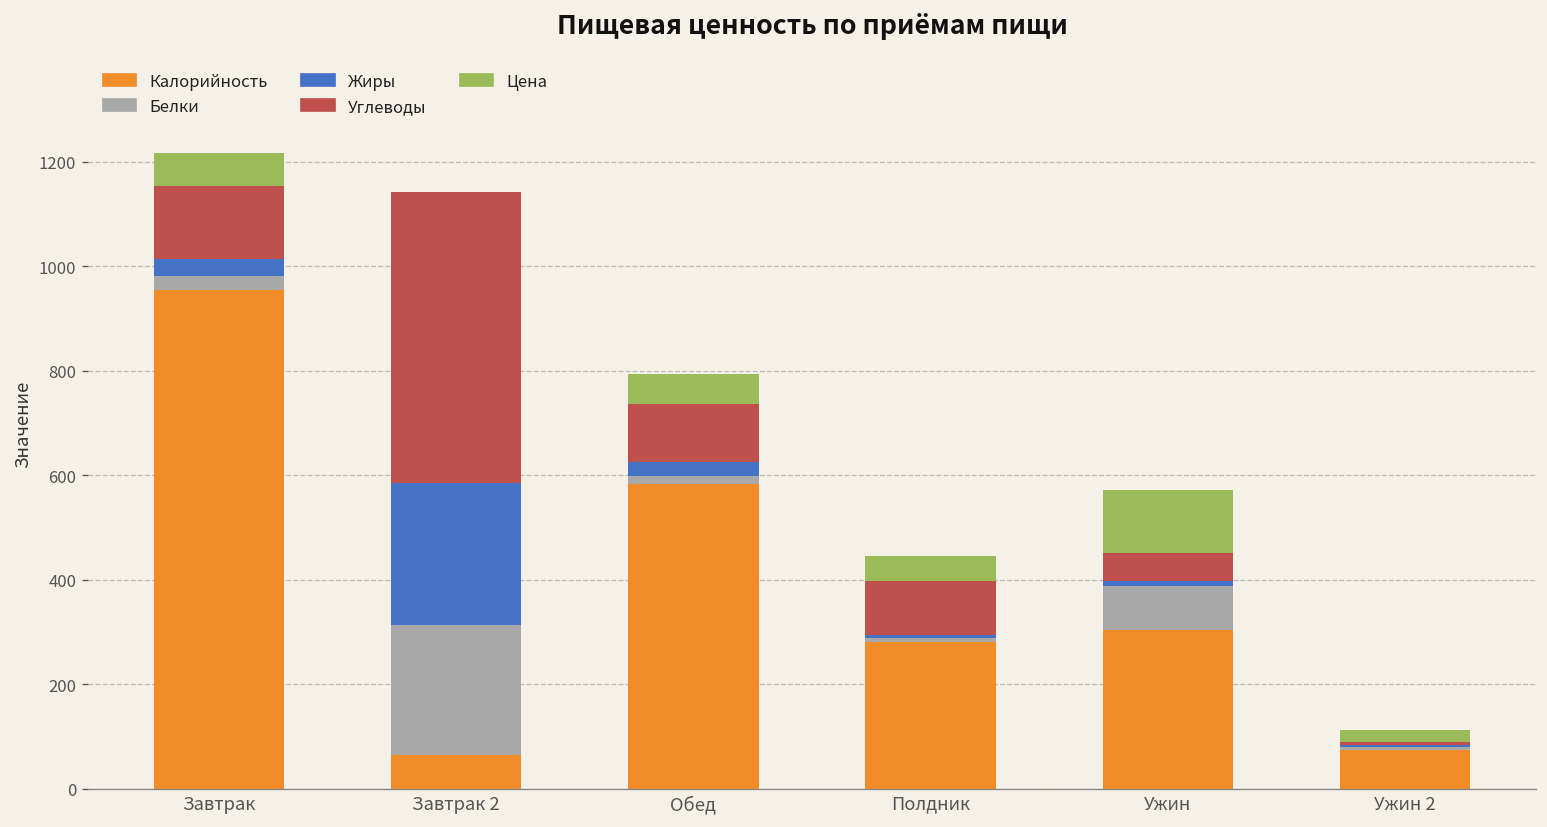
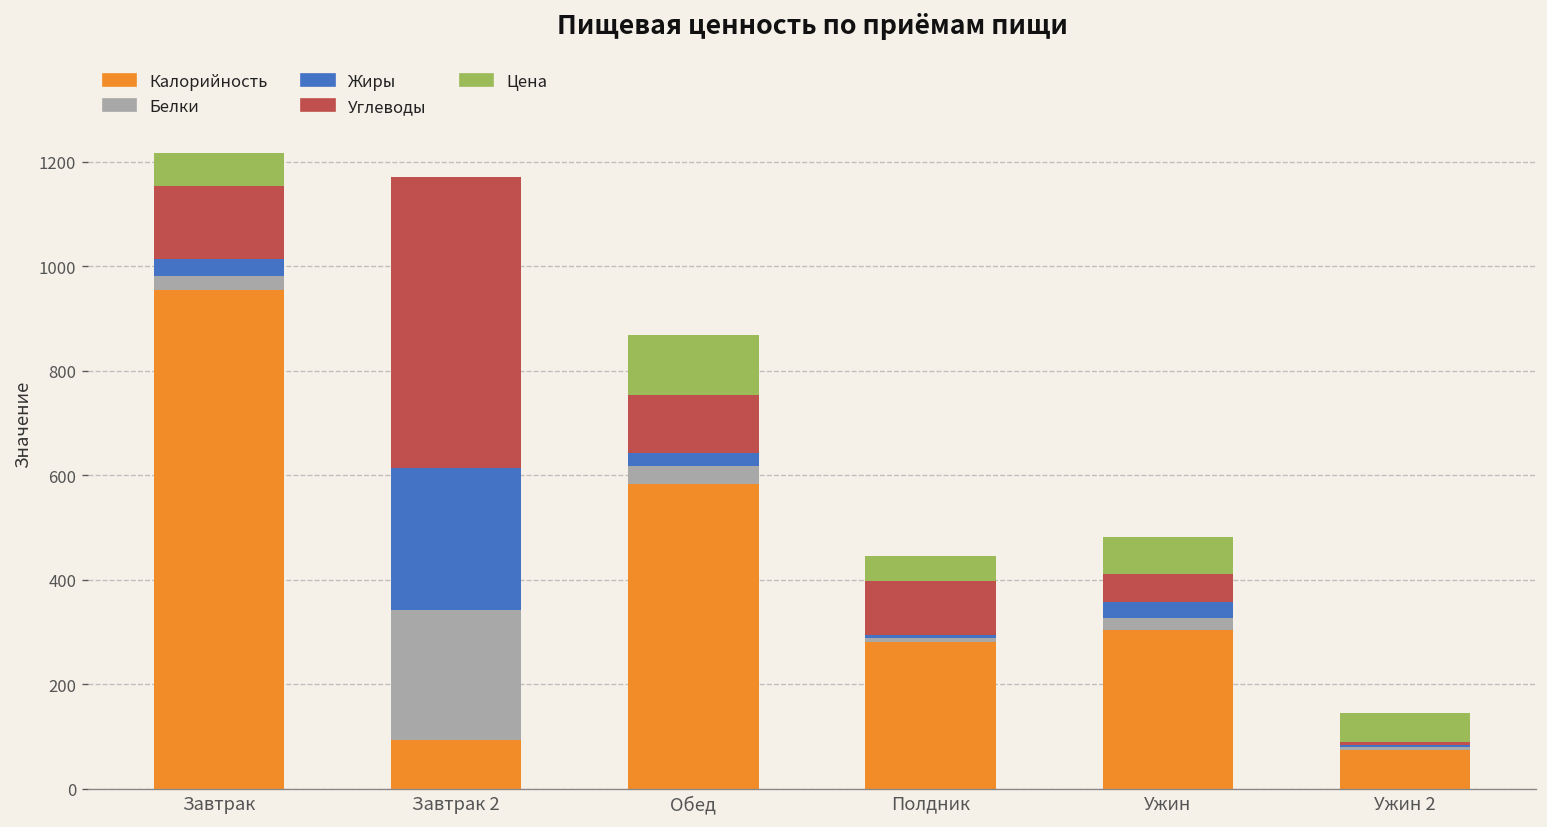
  {
    "Калорийность": {
      "Завтрак": 960,
-     "Завтрак 2": 70,
+     "Завтрак 2": 90,
      "Обед": 580,
      "Полдник": 280,
      "Ужин": 300,
      "Ужин 2": 80
    },
    "Белки": {
      "Завтрак": 30,
      "Завтрак 2": 250,
-     "Обед": 20,
+     "Обед": 30,
      "Полдник": 10,
-     "Ужин": 80
+     "Ужин": 20
    },
    "Жиры": {
      "Завтрак": 30,
      "Завтрак 2": 270,
      "Обед": 30,
      "Полдник": 10,
-     "Ужин": 10
+     "Ужин": 30
    },
    "Углеводы": {
      "Завтрак": 140,
      "Завтрак 2": 560,
      "Обед": 110,
      "Полдник": 100,
      "Ужин": 50,
      "Ужин 2": 10
    },
    "Цена": {
      "Завтрак": 60,
      "Завтрак 2": 0,
-     "Обед": 60,
+     "Обед": 110,
      "Полдник": 50,
-     "Ужин": 120,
-     "Ужин 2": 20
+     "Ужин": 70,
+     "Ужин 2": 60
    }
  }
